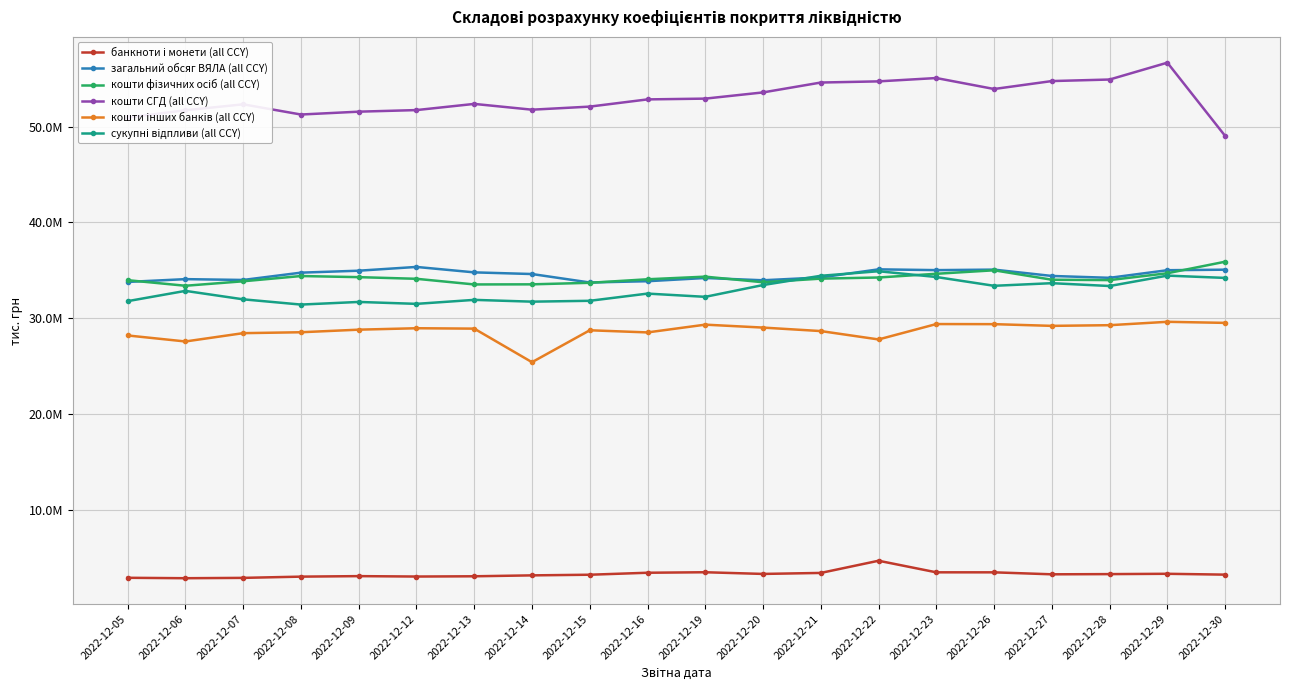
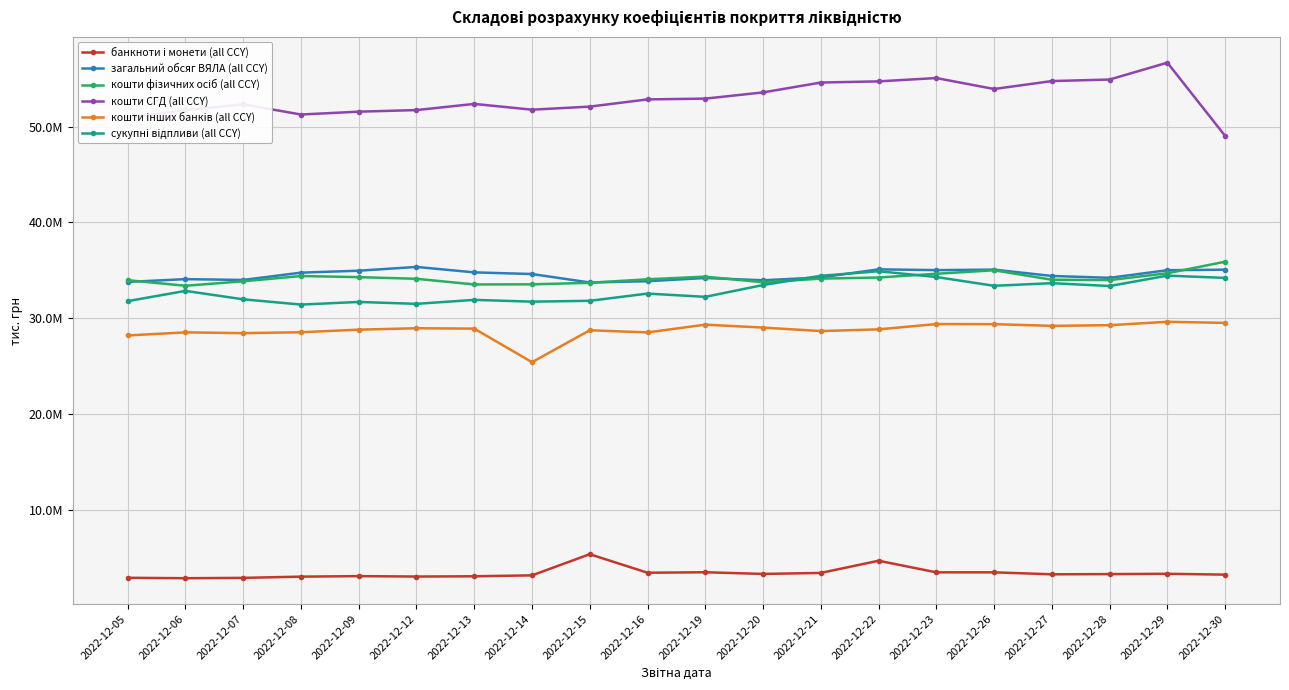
  {
    "банкноти і монети (all CCY)": {
      "2022-12-05": 3000000,
      "2022-12-06": 3000000,
      "2022-12-07": 3000000,
      "2022-12-08": 3000000,
      "2022-12-09": 3000000,
      "2022-12-12": 3000000,
      "2022-12-13": 3000000,
      "2022-12-14": 3000000,
-     "2022-12-15": 3000000,
+     "2022-12-15": 5000000,
      "2022-12-16": 3000000,
      "2022-12-19": 3000000,
      "2022-12-20": 3000000,
      "2022-12-21": 3000000,
      "2022-12-22": 5000000,
      "2022-12-23": 3000000,
      "2022-12-26": 3000000,
      "2022-12-27": 3000000,
      "2022-12-28": 3000000,
      "2022-12-29": 3000000,
      "2022-12-30": 3000000
    },
    "загальний обсяг ВЯЛА (all CCY)": {
      "2022-12-06": 34000000,
      "2022-12-08": 35000000,
      "2022-12-09": 35000000,
      "2022-12-12": 35000000,
      "2022-12-13": 35000000,
      "2022-12-14": 35000000,
      "2022-12-23": 35000000,
      "2022-12-27": 34000000,
      "2022-12-29": 35000000,
      "2022-12-30": 35000000
    },
    "кошти СГД (all CCY)": {
      "2022-12-08": 51000000,
      "2022-12-09": 52000000,
      "2022-12-12": 52000000,
      "2022-12-13": 52000000,
      "2022-12-14": 52000000,
      "2022-12-15": 52000000,
      "2022-12-16": 53000000,
      "2022-12-19": 53000000,
      "2022-12-20": 54000000,
      "2022-12-21": 55000000,
      "2022-12-22": 55000000,
      "2022-12-23": 55000000,
      "2022-12-26": 54000000,
      "2022-12-27": 55000000,
      "2022-12-28": 55000000,
      "2022-12-29": 57000000,
      "2022-12-30": 49000000
    },
    "кошти інших банків (all CCY)": {
      "2022-12-05": 28000000,
-     "2022-12-06": 28000000,
+     "2022-12-06": 29000000,
      "2022-12-07": 28000000,
      "2022-12-08": 29000000,
      "2022-12-09": 29000000,
      "2022-12-12": 29000000,
      "2022-12-13": 29000000,
      "2022-12-14": 25000000,
      "2022-12-15": 29000000,
      "2022-12-16": 29000000,
      "2022-12-19": 29000000,
      "2022-12-20": 29000000,
      "2022-12-21": 29000000,
-     "2022-12-22": 28000000,
+     "2022-12-22": 29000000,
      "2022-12-23": 29000000,
      "2022-12-26": 29000000,
      "2022-12-27": 29000000,
      "2022-12-28": 29000000,
      "2022-12-29": 30000000,
      "2022-12-30": 29000000
    }
  }
